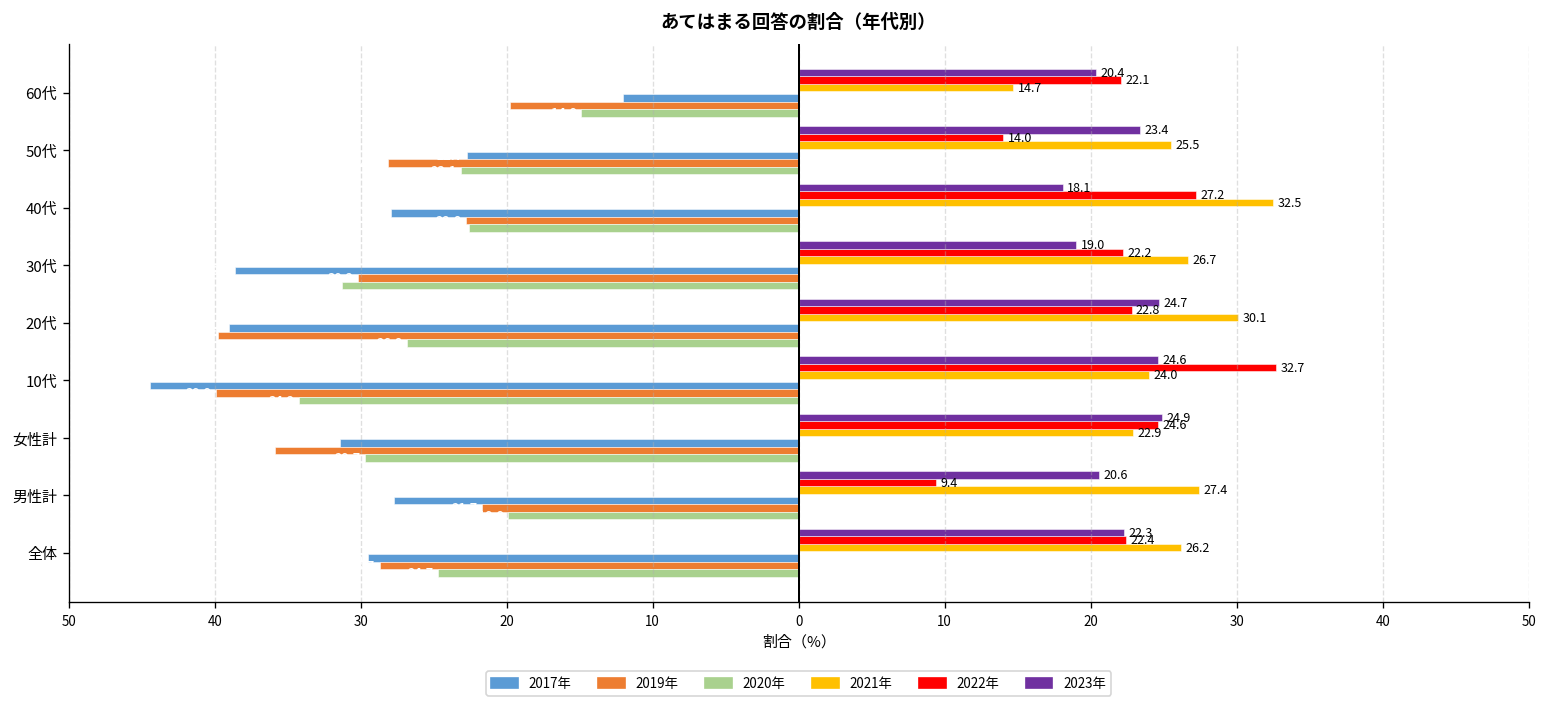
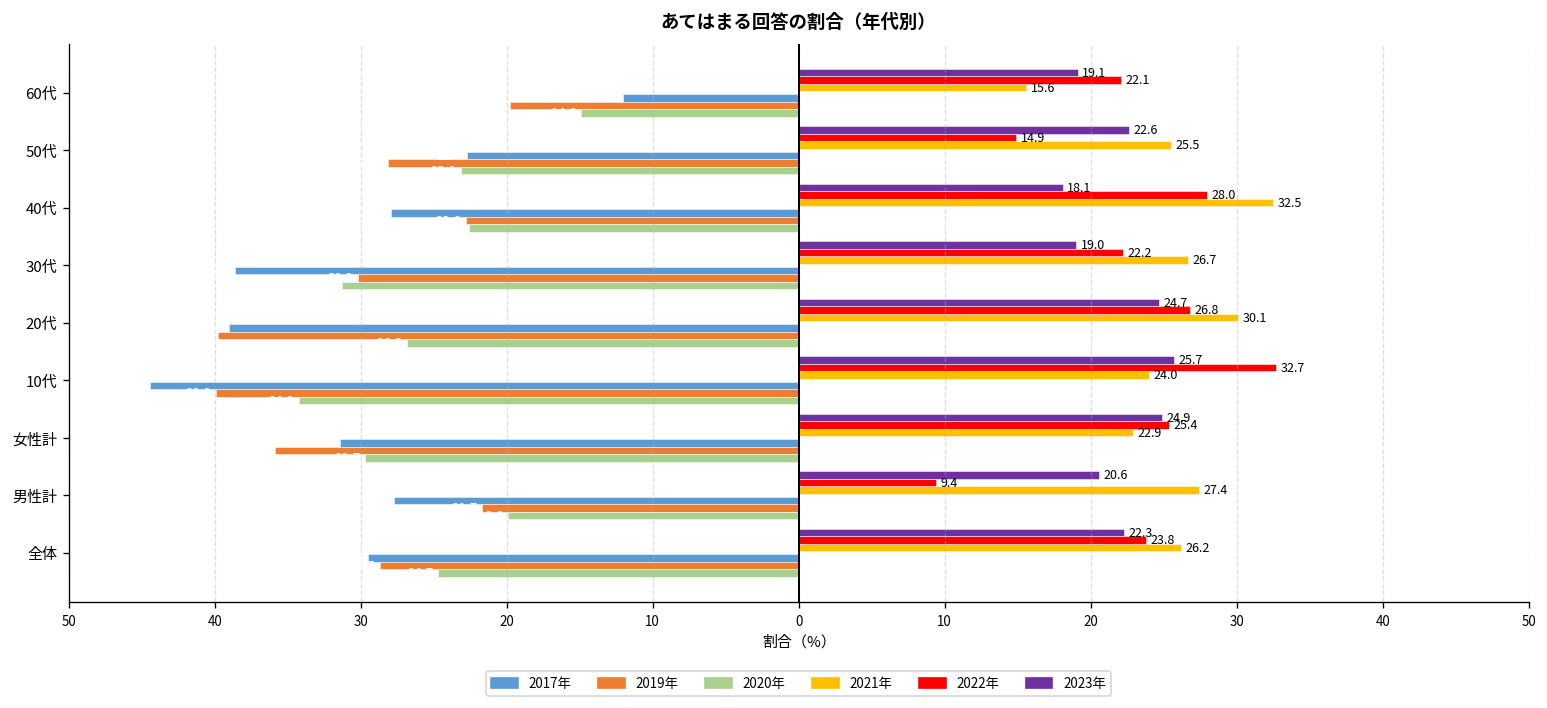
  {
    "2021年": {
-     "60代": 14.7,
+     "60代": 15.6,
      "50代": 25.5,
      "40代": 32.5,
      "30代": 26.7,
      "20代": 30.1,
      "10代": 24.0,
      "女性計": 22.9,
      "男性計": 27.4,
      "全体": 26.2
    },
    "2022年": {
      "60代": 22.1,
-     "50代": 14.0,
-     "40代": 27.2,
+     "50代": 14.9,
+     "40代": 28.0,
      "30代": 22.2,
-     "20代": 22.8,
+     "20代": 26.8,
      "10代": 32.7,
-     "女性計": 24.6,
+     "女性計": 25.4,
      "男性計": 9.4,
-     "全体": 22.4
+     "全体": 23.8
    },
    "2023年": {
-     "60代": 20.4,
-     "50代": 23.4,
+     "60代": 19.1,
+     "50代": 22.6,
      "40代": 18.1,
      "30代": 19.0,
      "20代": 24.7,
-     "10代": 24.6,
+     "10代": 25.7,
      "男性計": 20.6,
      "全体": 22.3
    }
  }
